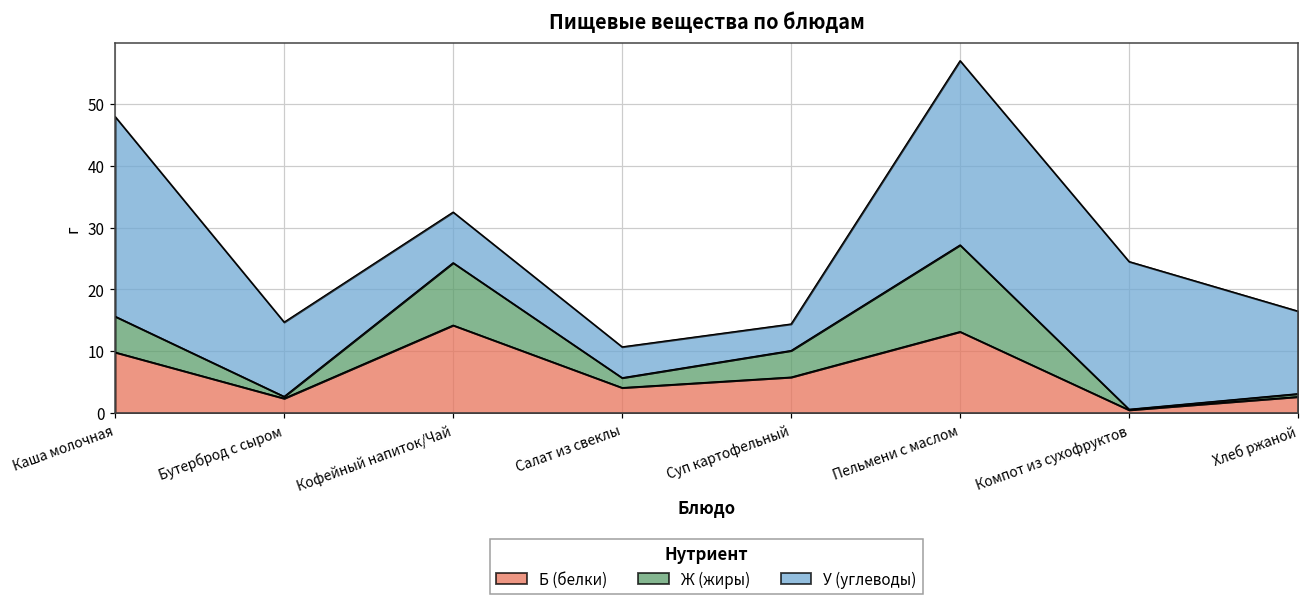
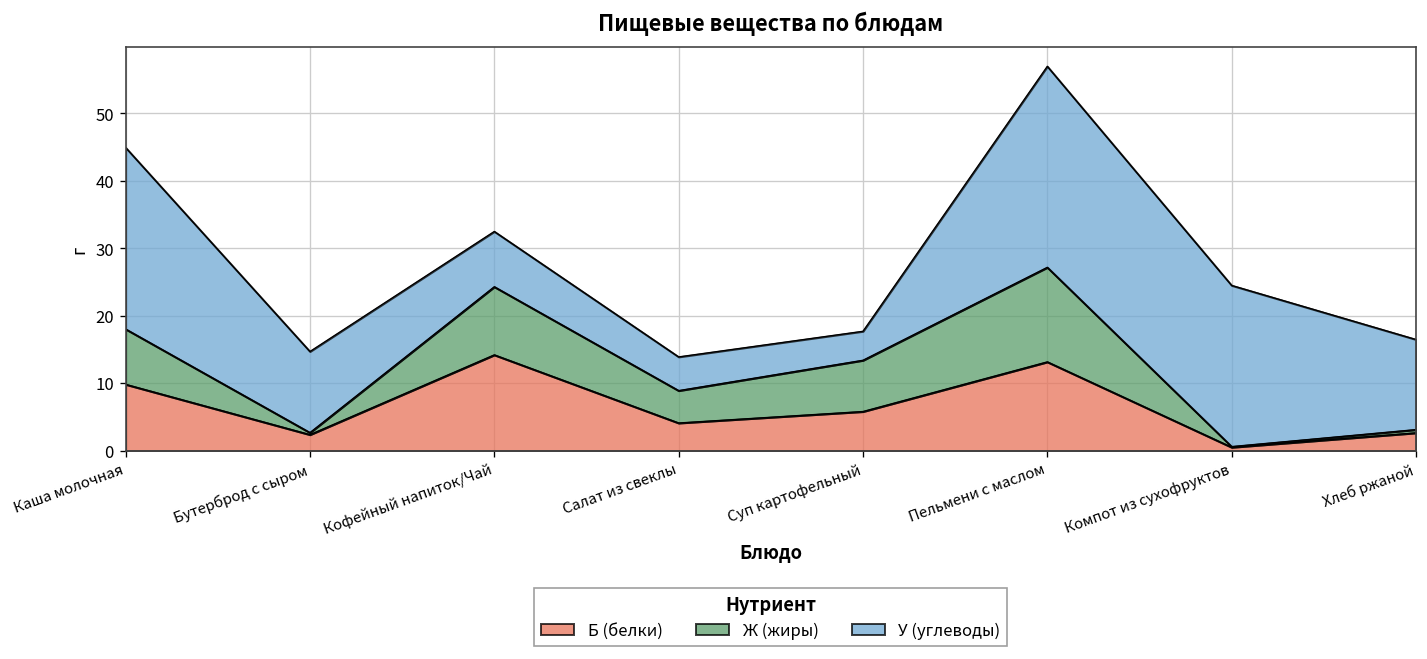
  {
    "Б (белки)": {
      "Каша молочная": 10,
      "Кофейный напиток/Чай": 14,
      "Салат из свеклы": 4,
      "Суп картофельный": 6,
      "Пельмени с маслом": 13,
      "Хлеб ржаной": 3
    },
    "Ж (жиры)": {
-     "Каша молочная": 6,
+     "Каша молочная": 8,
      "Кофейный напиток/Чай": 10,
-     "Салат из свеклы": 2,
-     "Суп картофельный": 4,
+     "Салат из свеклы": 5,
+     "Суп картофельный": 8,
      "Пельмени с маслом": 14,
      "Хлеб ржаной": 0
    },
    "У (углеводы)": {
-     "Каша молочная": 32,
+     "Каша молочная": 27,
      "Бутерброд с сыром": 12,
      "Кофейный напиток/Чай": 8,
      "Салат из свеклы": 5,
      "Суп картофельный": 4,
      "Пельмени с маслом": 30,
      "Компот из сухофруктов": 24,
      "Хлеб ржаной": 13
    }
  }
